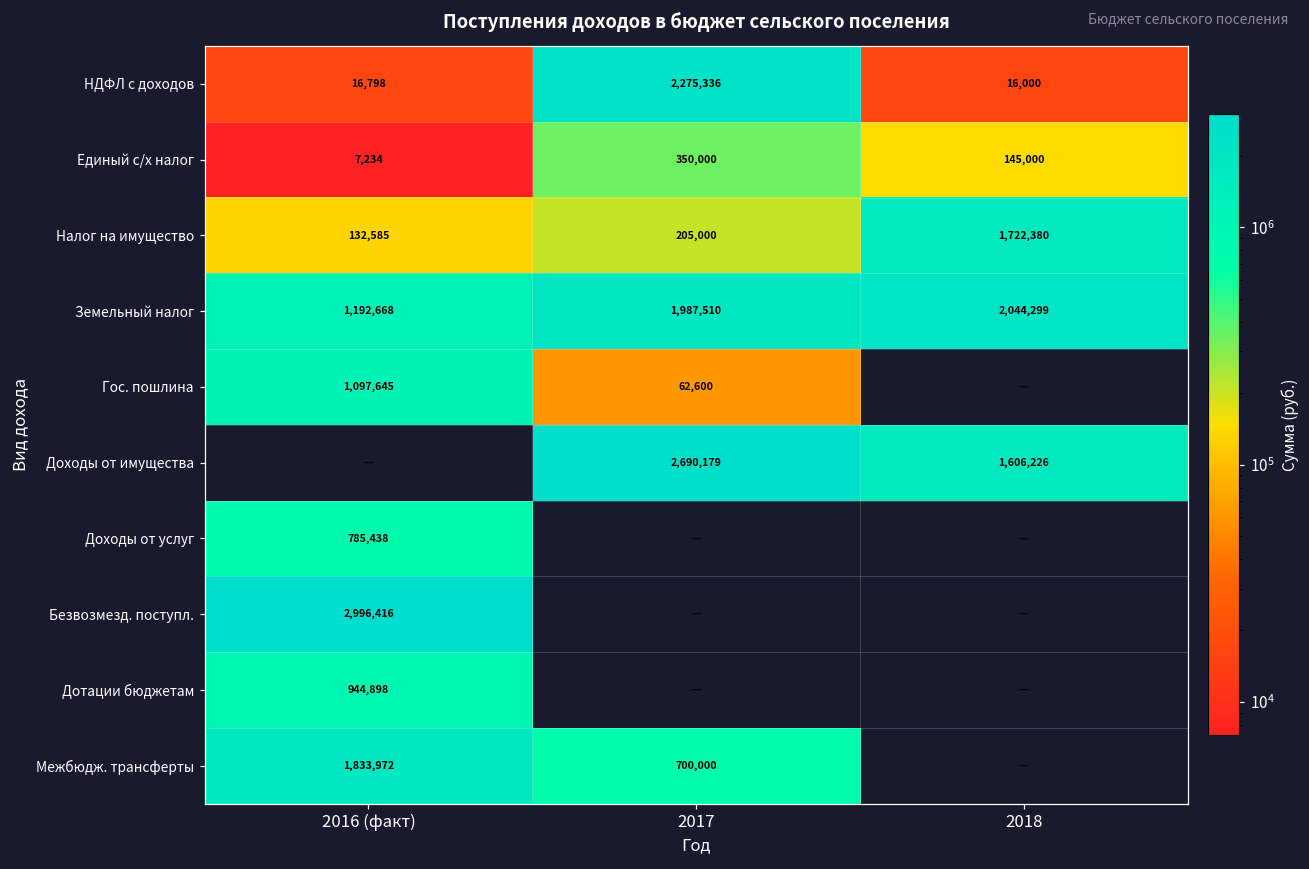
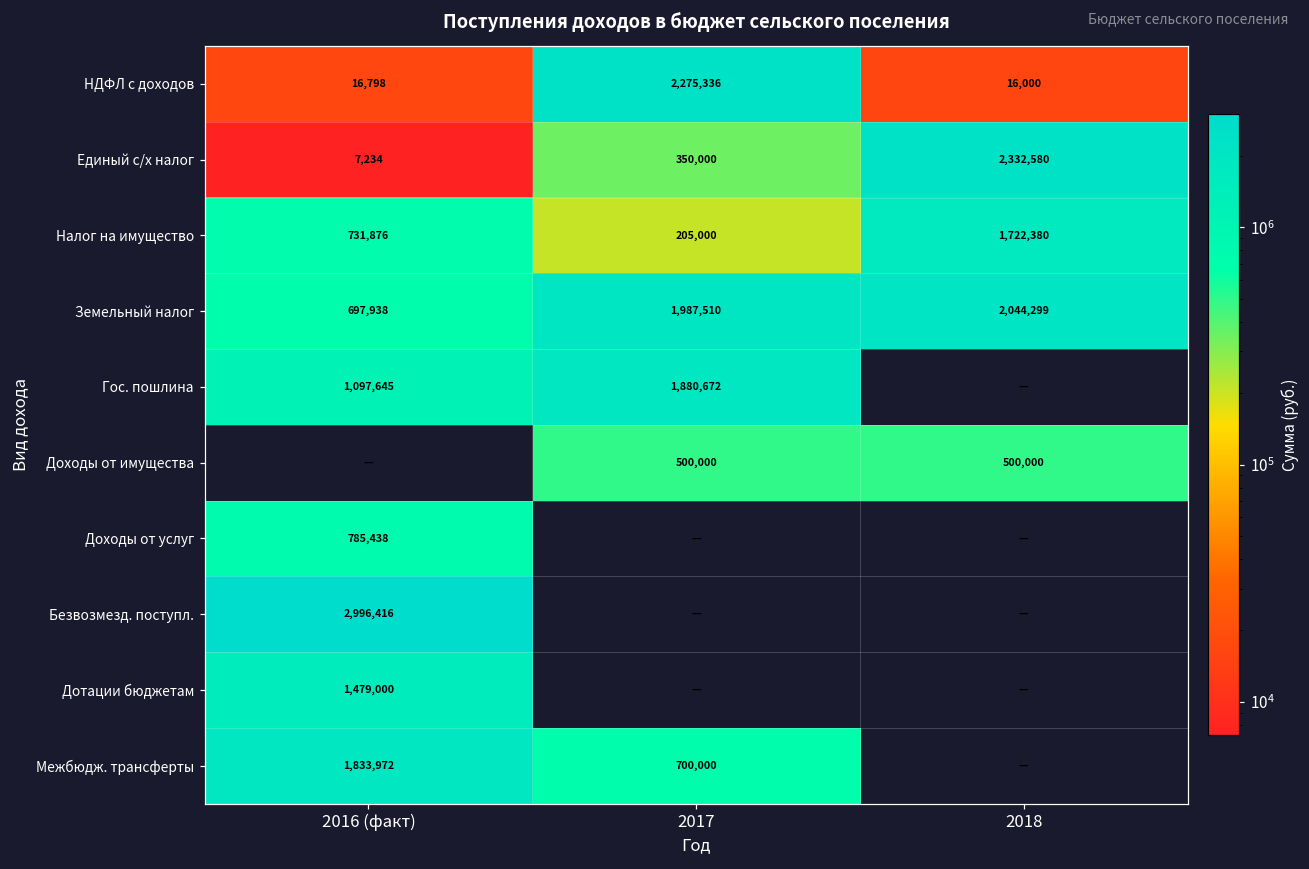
  {
    "НДФЛ с доходов": {
      "2016 (факт)": "16,798",
      "2017": "2,275,336",
      "2018": "16,000"
    },
    "Единый с/х налог": {
      "2016 (факт)": "7,234",
      "2017": "350,000",
-     "2018": "145,000"
+     "2018": "2,332,580"
    },
    "Налог на имущество": {
-     "2016 (факт)": "132,585",
+     "2016 (факт)": "731,876",
      "2017": "205,000",
      "2018": "1,722,380"
    },
    "Земельный налог": {
-     "2016 (факт)": "1,192,668",
+     "2016 (факт)": "697,938",
      "2017": "1,987,510",
      "2018": "2,044,299"
    },
    "Гос. пошлина": {
      "2016 (факт)": "1,097,645",
-     "2017": "62,600"
+     "2017": "1,880,672"
    },
    "Доходы от имущества": {
-     "2017": "2,690,179",
-     "2018": "1,606,226"
+     "2017": "500,000",
+     "2018": "500,000"
    },
    "Доходы от услуг": {
      "2016 (факт)": "785,438"
    },
    "Безвозмезд. поступл.": {
      "2016 (факт)": "2,996,416"
    },
    "Дотации бюджетам": {
-     "2016 (факт)": "944,898"
+     "2016 (факт)": "1,479,000"
    },
    "Межбюдж. трансферты": {
      "2016 (факт)": "1,833,972",
      "2017": "700,000"
    }
  }
